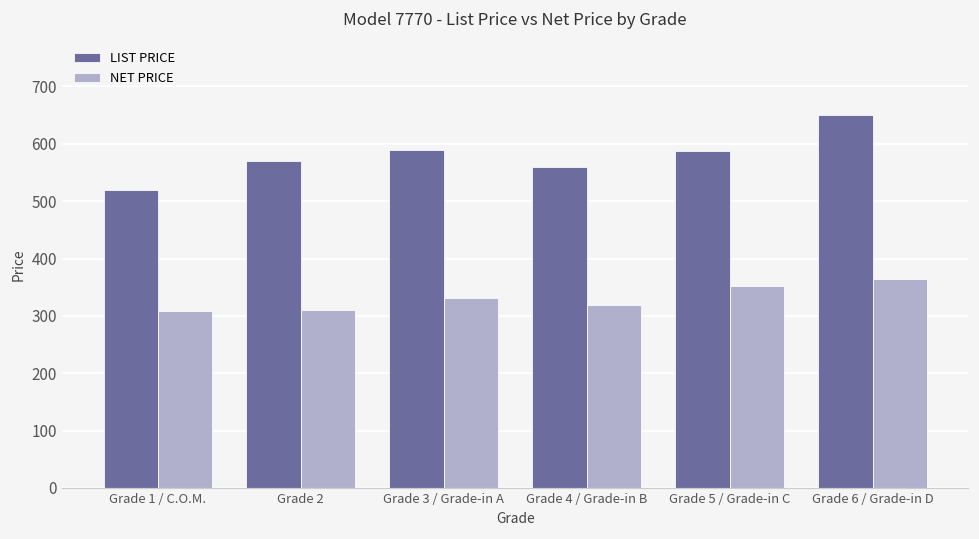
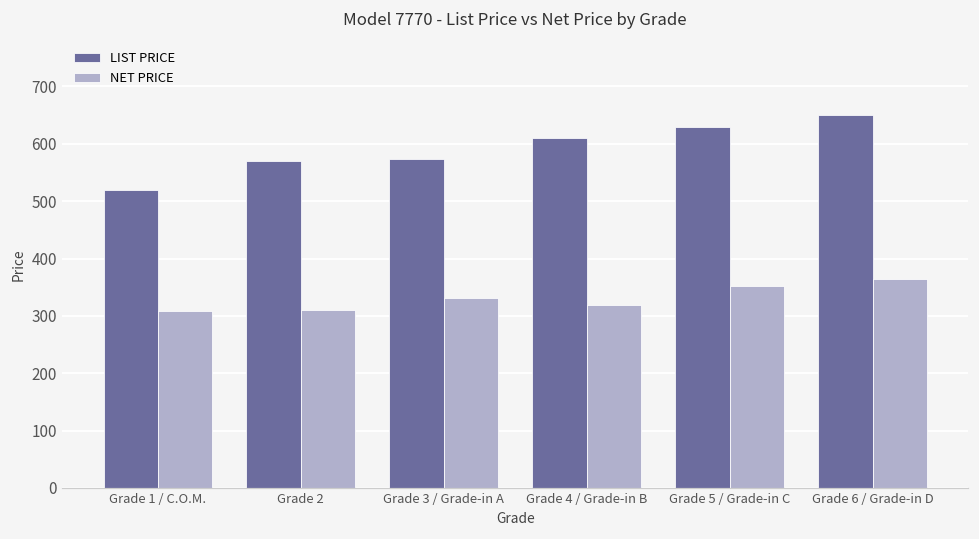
  {
    "LIST PRICE": {
      "Grade 1 / C.O.M.": 520,
      "Grade 2": 570,
-     "Grade 3 / Grade-in A": 590,
-     "Grade 4 / Grade-in B": 560,
-     "Grade 5 / Grade-in C": 590,
+     "Grade 3 / Grade-in A": 570,
+     "Grade 4 / Grade-in B": 610,
+     "Grade 5 / Grade-in C": 630,
      "Grade 6 / Grade-in D": 650
    },
    "NET PRICE": {
      "Grade 1 / C.O.M.": 310,
      "Grade 2": 310,
      "Grade 3 / Grade-in A": 330,
      "Grade 4 / Grade-in B": 320,
      "Grade 5 / Grade-in C": 350,
      "Grade 6 / Grade-in D": 360
    }
  }
